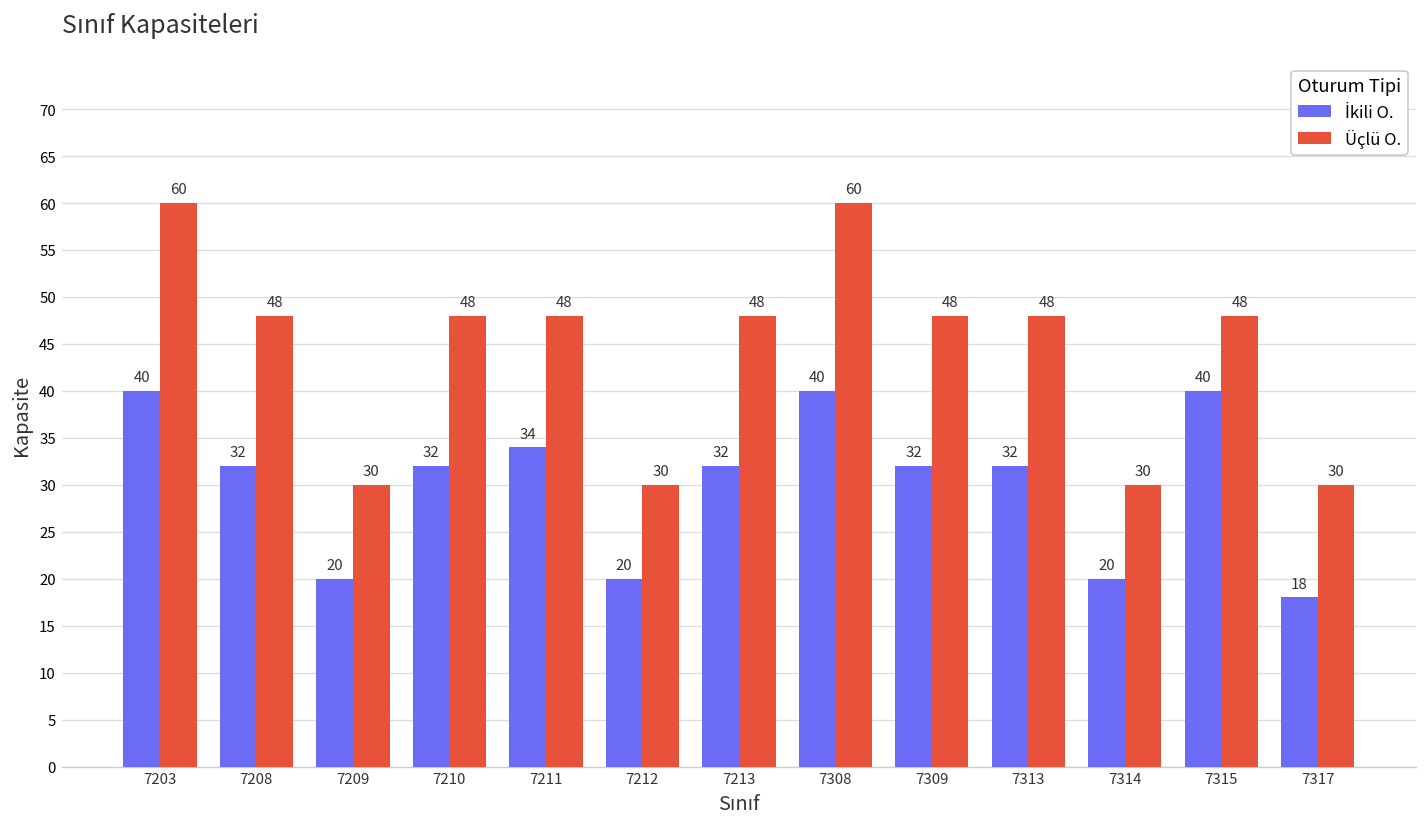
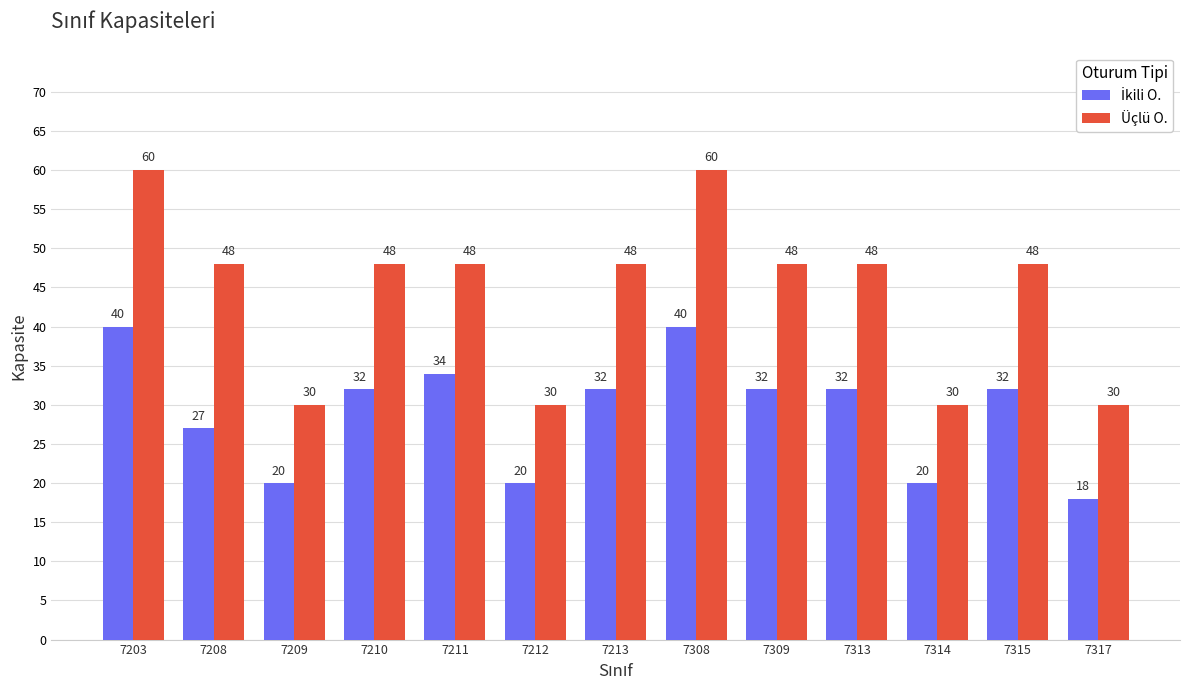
  {
    "İkili O.": {
      "7203": 40,
-     "7208": 32,
+     "7208": 27,
      "7209": 20,
      "7210": 32,
      "7211": 34,
      "7212": 20,
      "7213": 32,
      "7308": 40,
      "7309": 32,
      "7313": 32,
      "7314": 20,
-     "7315": 40,
+     "7315": 32,
      "7317": 18
    },
    "Üçlü O.": {
      "7203": 60,
      "7208": 48,
      "7209": 30,
      "7210": 48,
      "7211": 48,
      "7212": 30,
      "7213": 48,
      "7308": 60,
      "7309": 48,
      "7313": 48,
      "7314": 30,
      "7315": 48,
      "7317": 30
    }
  }
